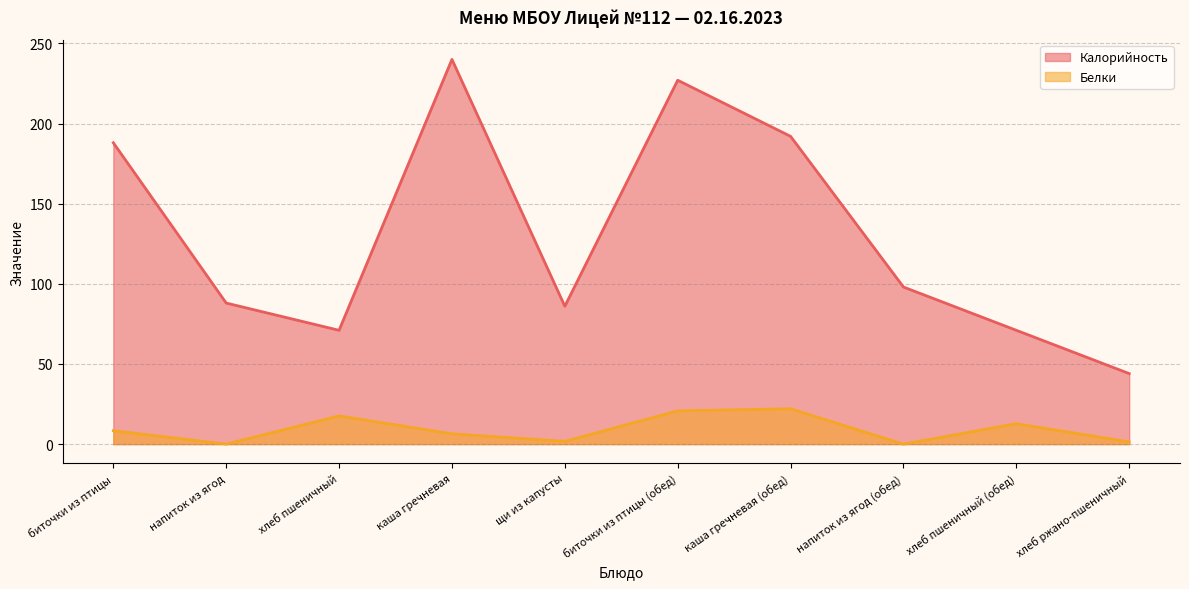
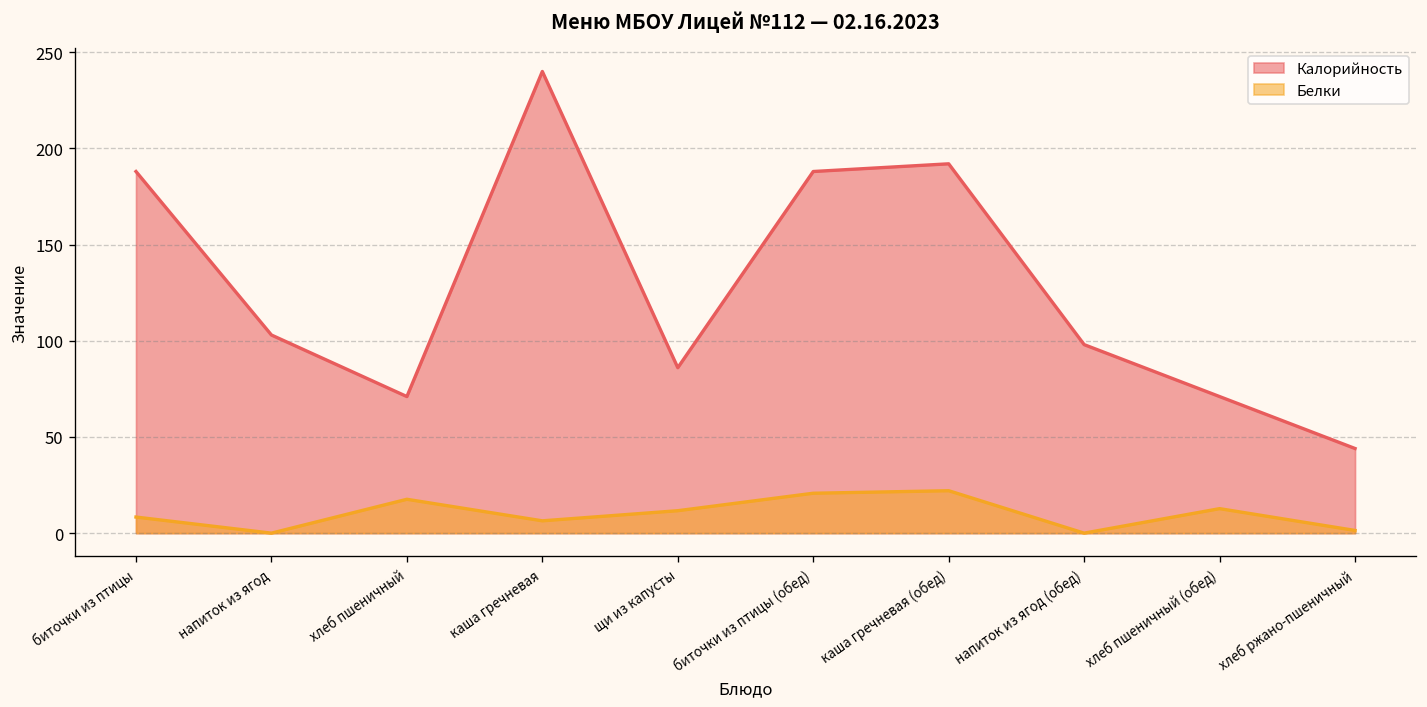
  {
    "Калорийность": {
      "биточки из птицы": 188,
-     "напиток из ягод": 88,
+     "напиток из ягод": 103,
      "хлеб пшеничный": 71,
      "каша гречневая": 240,
      "щи из капусты": 86,
-     "биточки из птицы (обед)": 227,
+     "биточки из птицы (обед)": 188,
      "каша гречневая (обед)": 192,
      "напиток из ягод (обед)": 98,
      "хлеб пшеничный (обед)": 71,
      "хлеб ржано-пшеничный": 44
    },
    "Белки": {
      "биточки из птицы": 8,
      "напиток из ягод": 0,
      "хлеб пшеничный": 18,
      "каша гречневая": 6,
-     "щи из капусты": 2,
+     "щи из капусты": 12,
      "биточки из птицы (обед)": 21,
      "каша гречневая (обед)": 22,
      "напиток из ягод (обед)": 0,
      "хлеб пшеничный (обед)": 13,
      "хлеб ржано-пшеничный": 1
    }
  }
